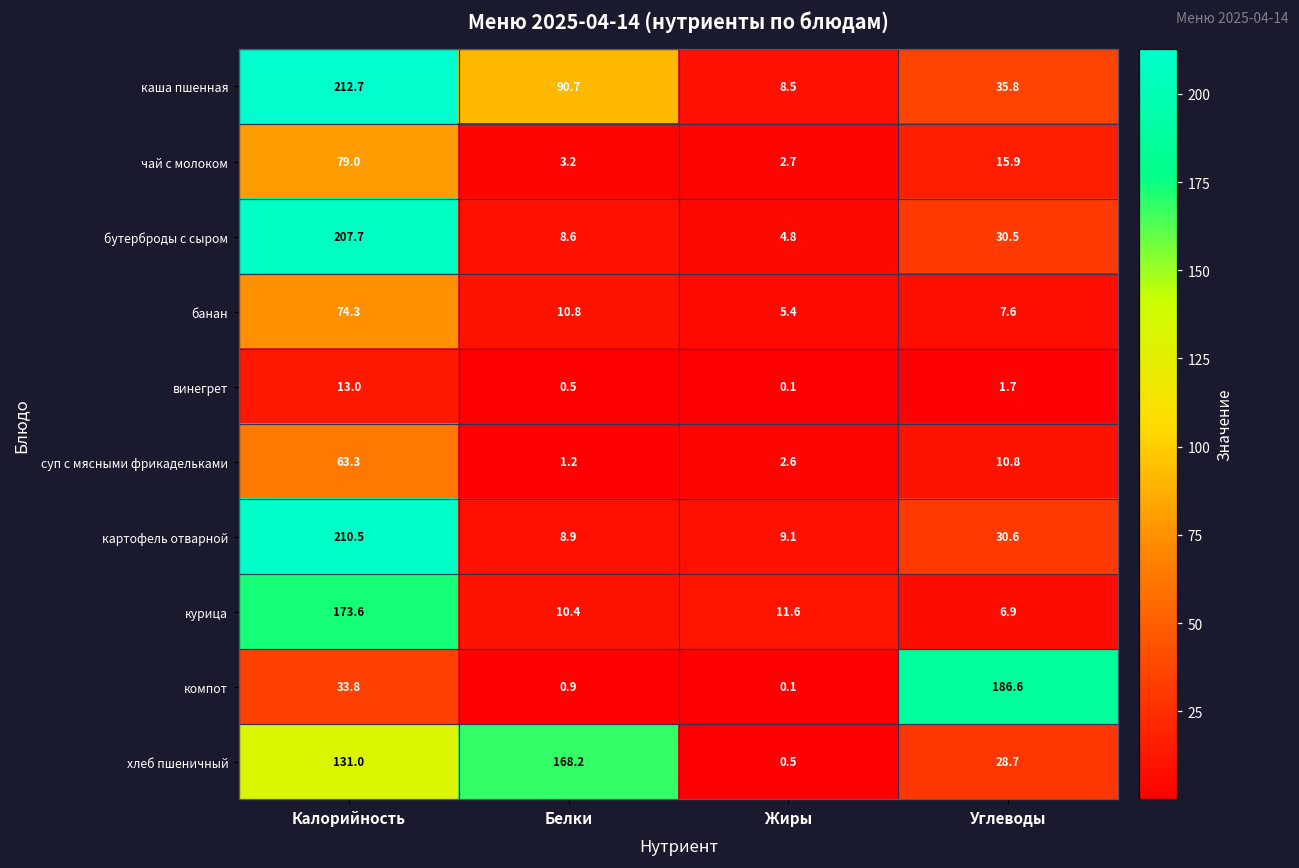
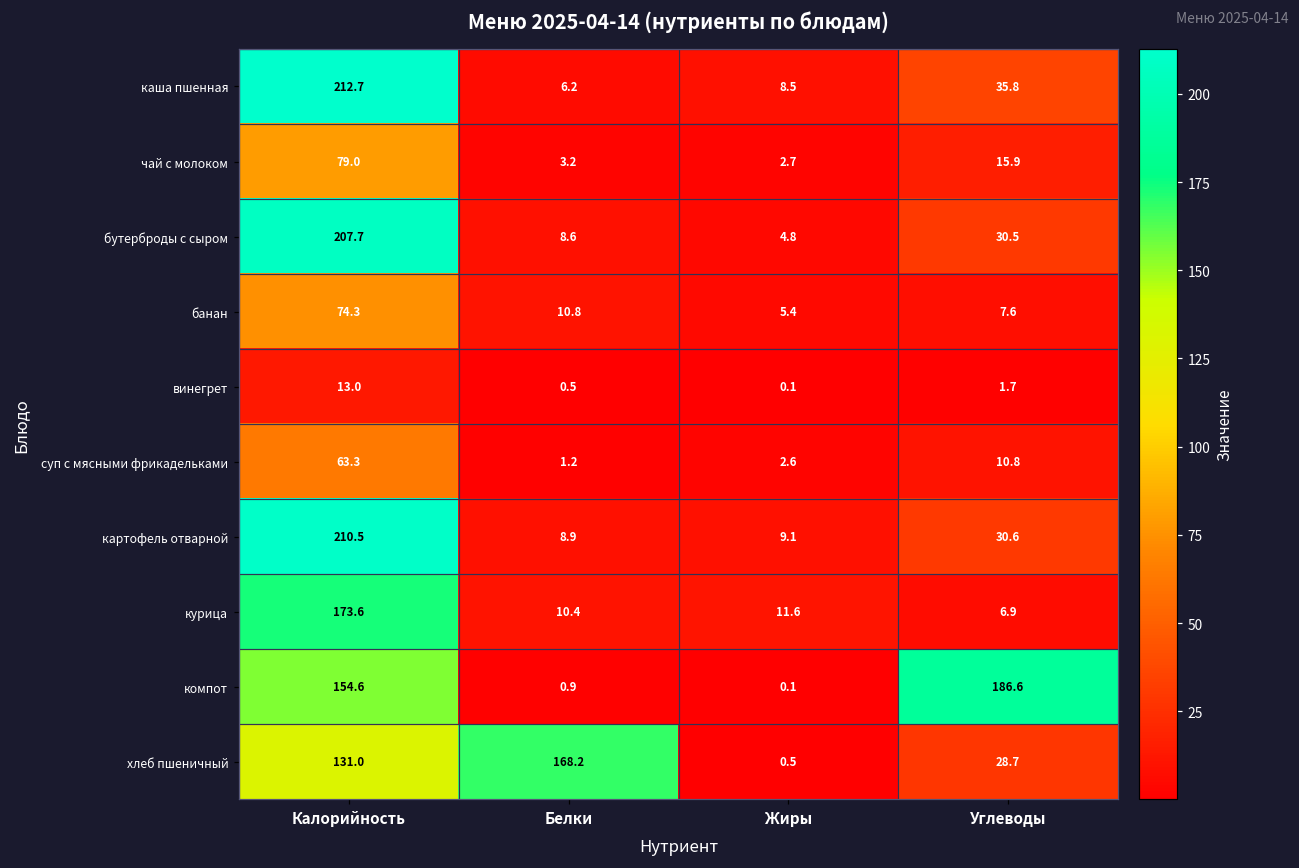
  {
    "каша пшенная": {
      "Калорийность": 212.7,
-     "Белки": 90.7,
+     "Белки": 6.2,
      "Жиры": 8.5,
      "Углеводы": 35.8
    },
    "чай с молоком": {
      "Калорийность": 79.0,
      "Белки": 3.2,
      "Жиры": 2.7,
      "Углеводы": 15.9
    },
    "бутерброды с сыром": {
      "Калорийность": 207.7,
      "Белки": 8.6,
      "Жиры": 4.8,
      "Углеводы": 30.5
    },
    "банан": {
      "Калорийность": 74.3,
      "Белки": 10.8,
      "Жиры": 5.4,
      "Углеводы": 7.6
    },
    "винегрет": {
      "Калорийность": 13.0,
      "Белки": 0.5,
      "Жиры": 0.1,
      "Углеводы": 1.7
    },
    "суп с мясными фрикадельками": {
      "Калорийность": 63.3,
      "Белки": 1.2,
      "Жиры": 2.6,
      "Углеводы": 10.8
    },
    "картофель отварной": {
      "Калорийность": 210.5,
      "Белки": 8.9,
      "Жиры": 9.1,
      "Углеводы": 30.6
    },
    "курица": {
      "Калорийность": 173.6,
      "Белки": 10.4,
      "Жиры": 11.6,
      "Углеводы": 6.9
    },
    "компот": {
-     "Калорийность": 33.8,
+     "Калорийность": 154.6,
      "Белки": 0.9,
      "Жиры": 0.1,
      "Углеводы": 186.6
    },
    "хлеб пшеничный": {
      "Калорийность": 131.0,
      "Белки": 168.2,
      "Жиры": 0.5,
      "Углеводы": 28.7
    }
  }
